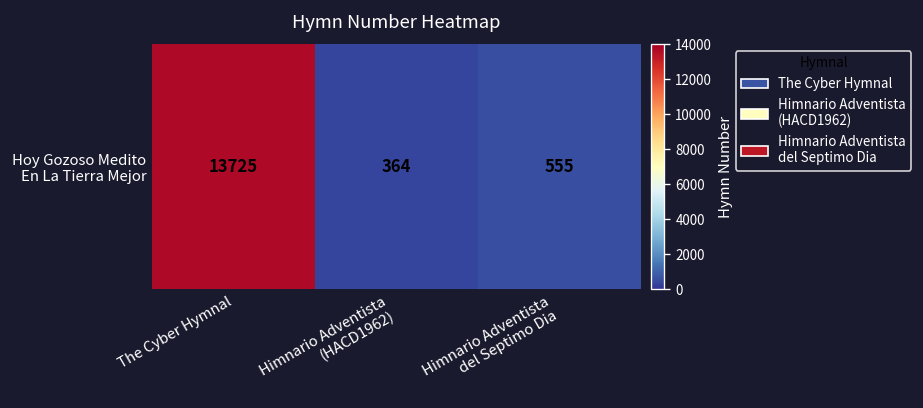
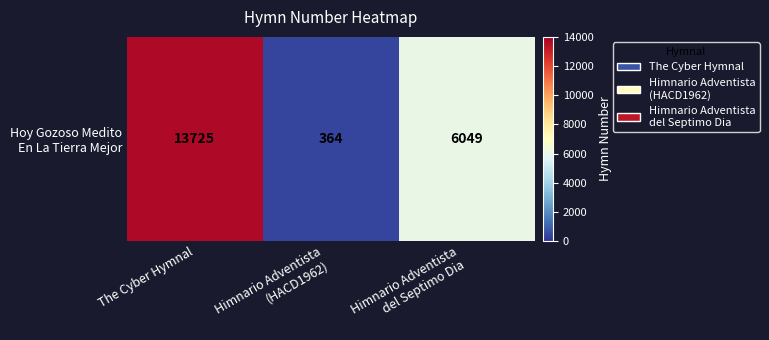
  {
    "Hoy Gozoso Medito En La Tierra Mejor": {
      "The Cyber Hymnal": 13725,
      "Himnario Adventista (HACD1962)": 364,
-     "Himnario Adventista del Septimo Dia": 555
+     "Himnario Adventista del Septimo Dia": 6049
    }
  }
